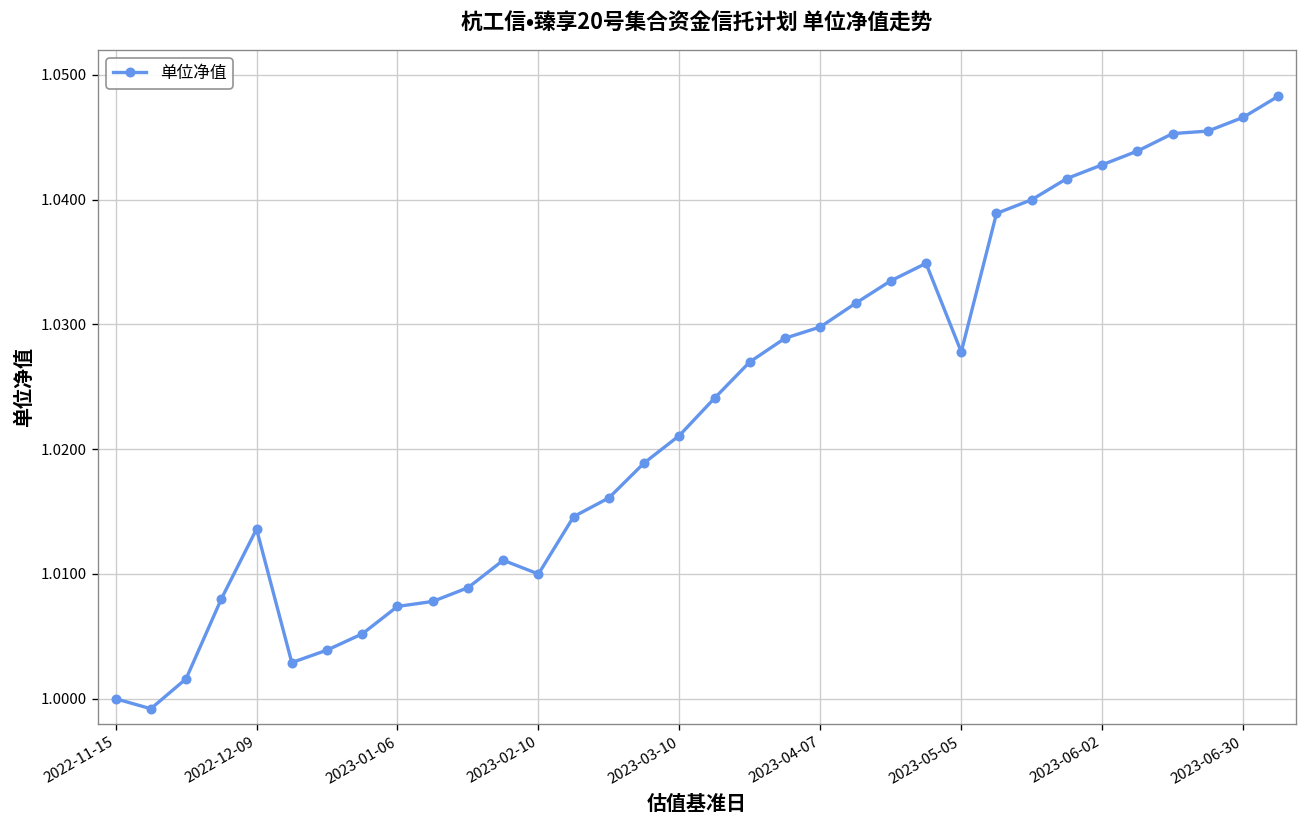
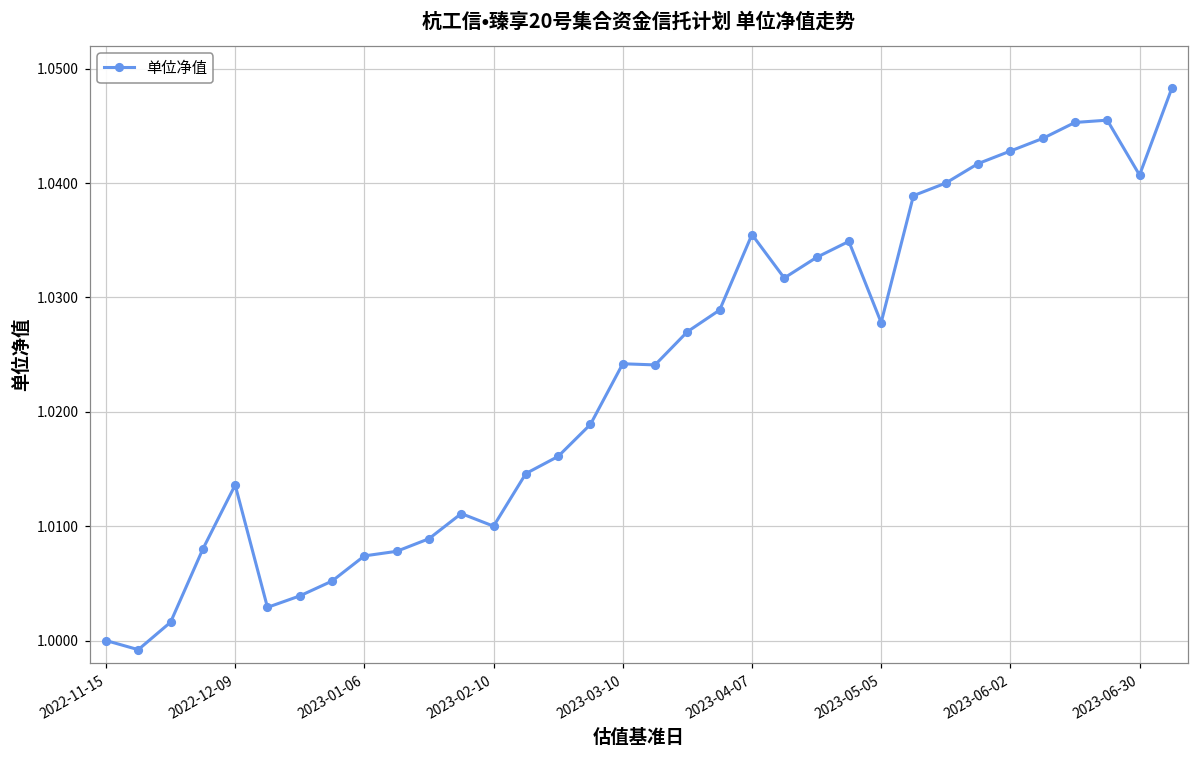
  {
    "2022-11-15": 1.0000,
    "2022-12-09": 1.0136,
    "2023-01-06": 1.0074,
    "2023-02-10": 1.0100,
-   "2023-03-10": 1.0211,
-   "2023-04-07": 1.0298,
+   "2023-03-10": 1.0242,
+   "2023-04-07": 1.0355,
    "2023-05-05": 1.0278,
    "2023-06-02": 1.0428,
-   "2023-06-30": 1.0466
+   "2023-06-30": 1.0407
  }
